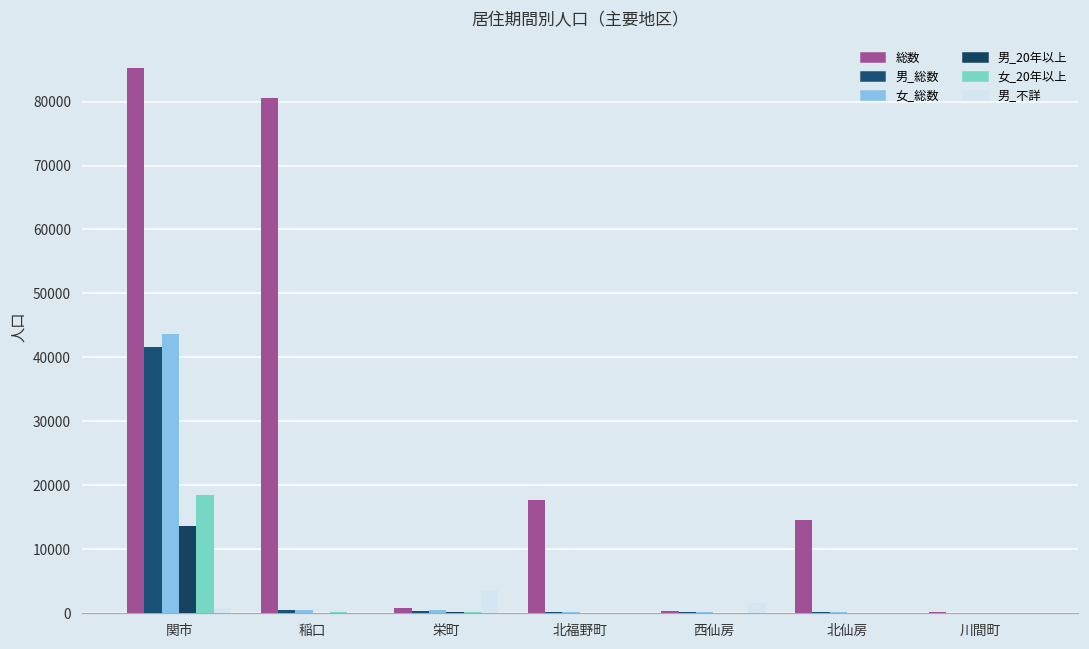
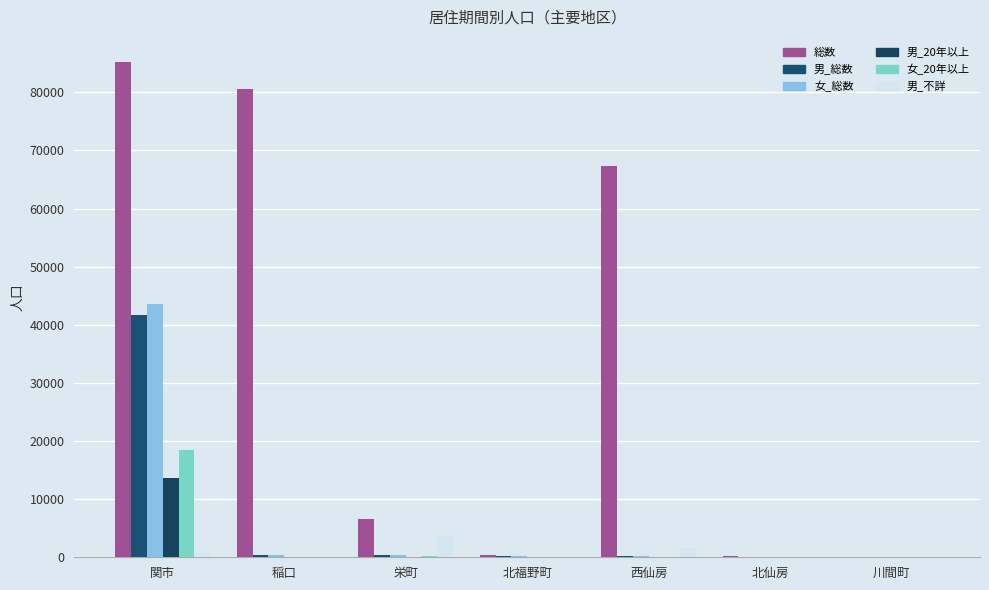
  {
    "総数": {
      "関市": 85000,
      "稲口": 81000,
-     "栄町": 1000,
-     "北福野町": 18000,
-     "西仙房": 0,
-     "北仙房": 15000
+     "栄町": 7000,
+     "北福野町": 0,
+     "西仙房": 67000,
+     "北仙房": 0
    },
    "男_不詳": {
      "関市": 1000,
      "栄町": 4000,
      "西仙房": 2000,
      "北仙房": 0,
      "川間町": 0
    }
  }
